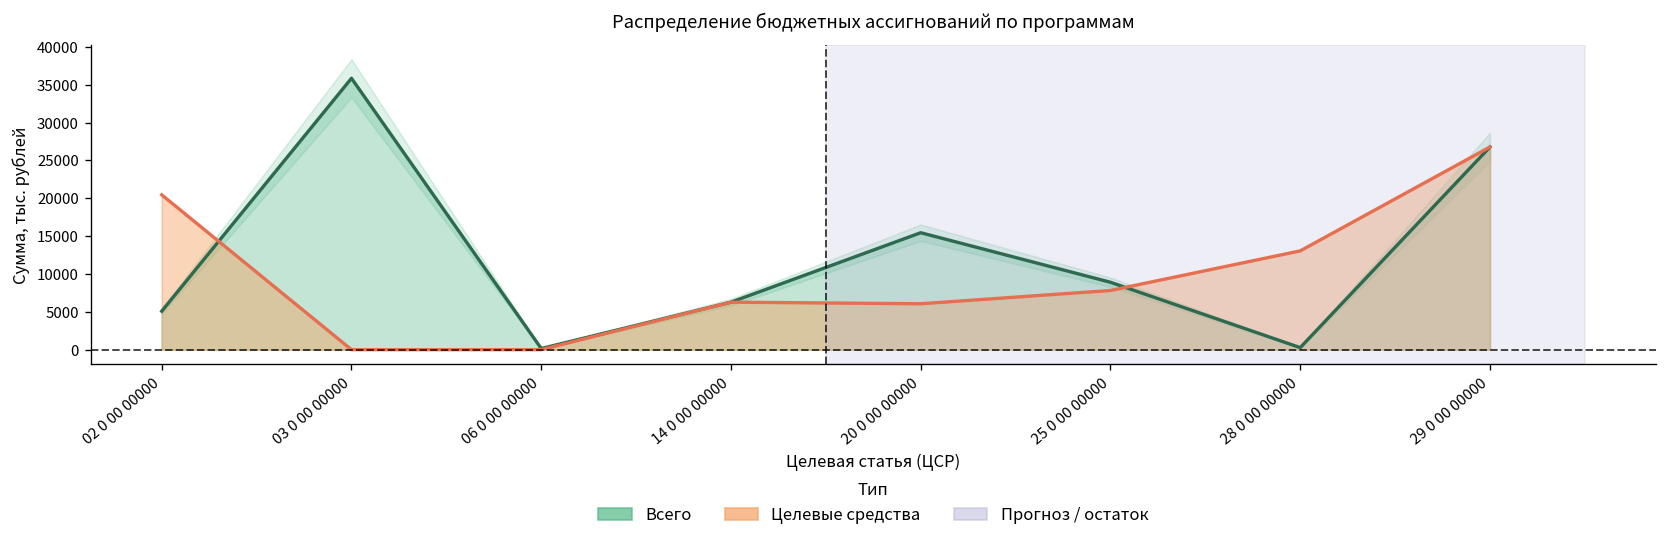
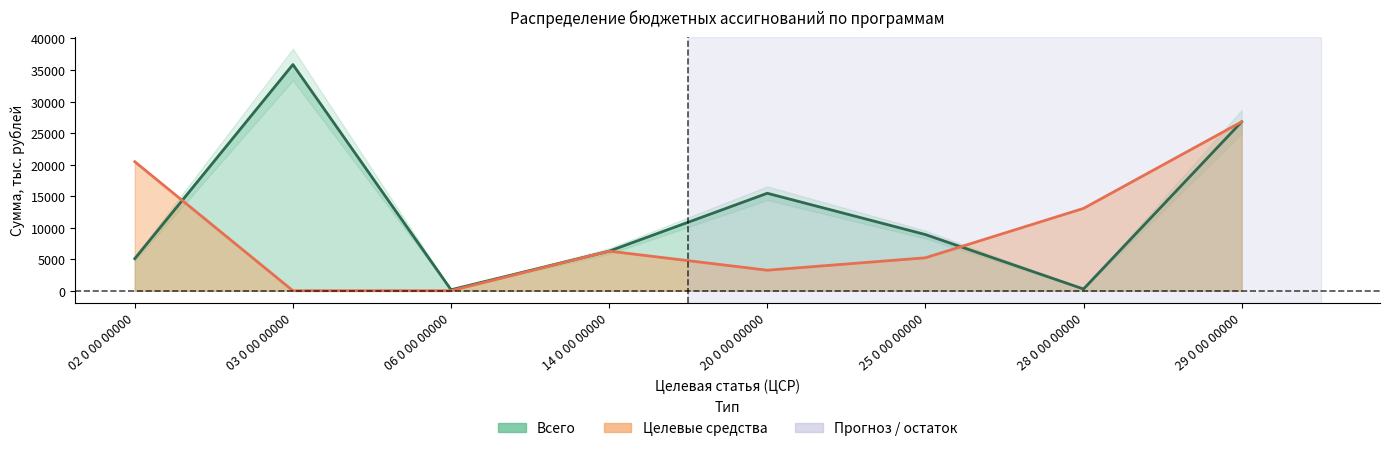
  {
    "Целевые средства": {
      "02 0 00 00000": 20000,
      "03 0 00 00000": 0,
-     "20 0 00 00000": 6000,
-     "25 0 00 00000": 8000,
+     "20 0 00 00000": 3000,
+     "25 0 00 00000": 5000,
      "28 0 00 00000": 13000
    }
  }
